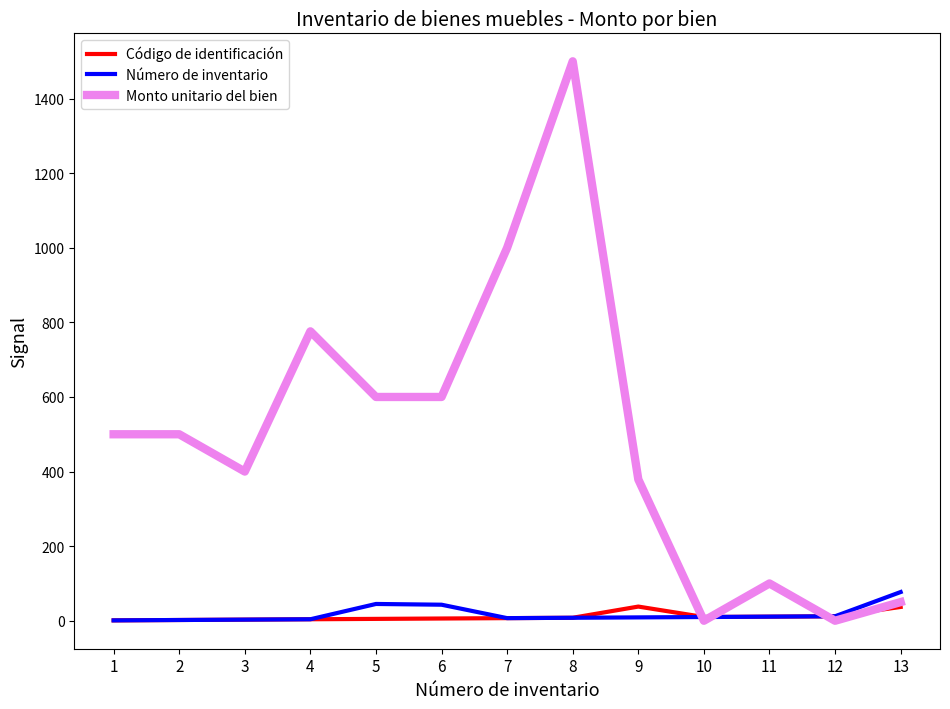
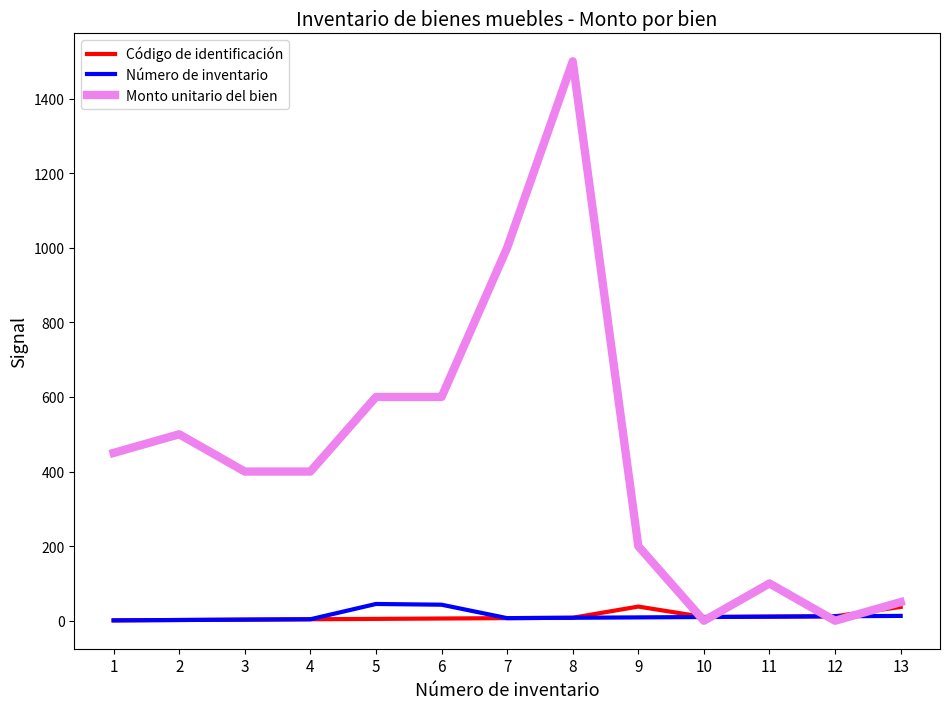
  {
    "Código de identificación": {
      "5": 10,
      "6": 10,
      "9": 40,
      "13": 40
    },
    "Número de inventario": {
      "5": 50,
      "6": 40,
      "9": 10,
-     "13": 80
+     "13": 10
    },
    "Monto unitario del bien": {
-     "1": 500,
+     "1": 450,
      "2": 500,
      "3": 400,
-     "4": 780,
+     "4": 400,
      "5": 600,
      "6": 600,
      "7": 1000,
      "8": 1500,
-     "9": 380,
+     "9": 200,
      "10": 0,
      "11": 100,
      "12": 0,
      "13": 50
    }
  }
